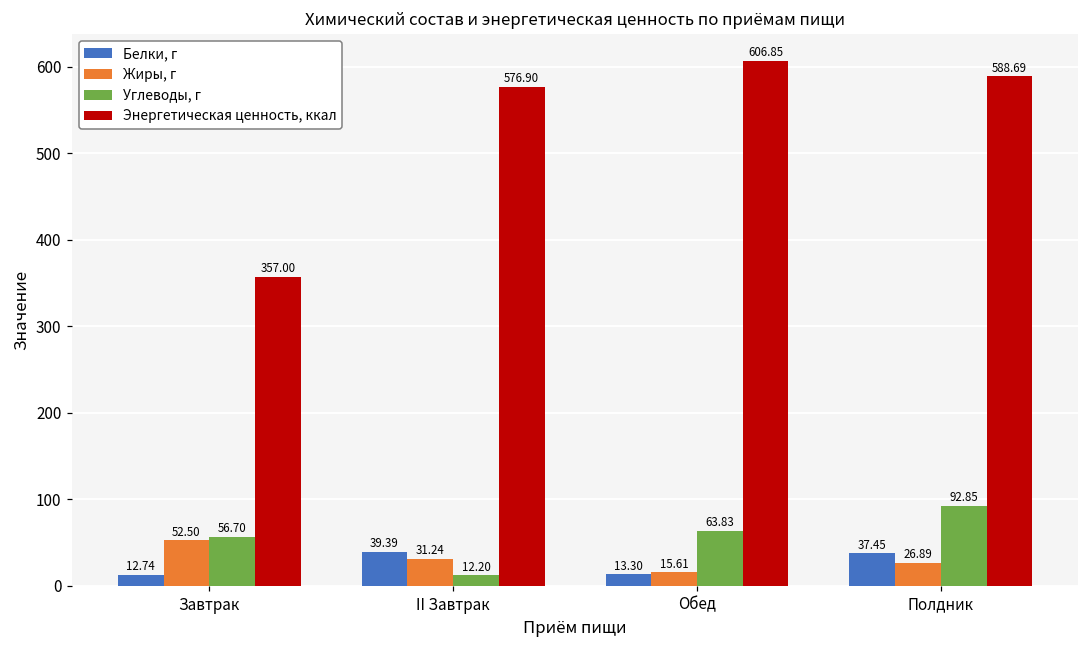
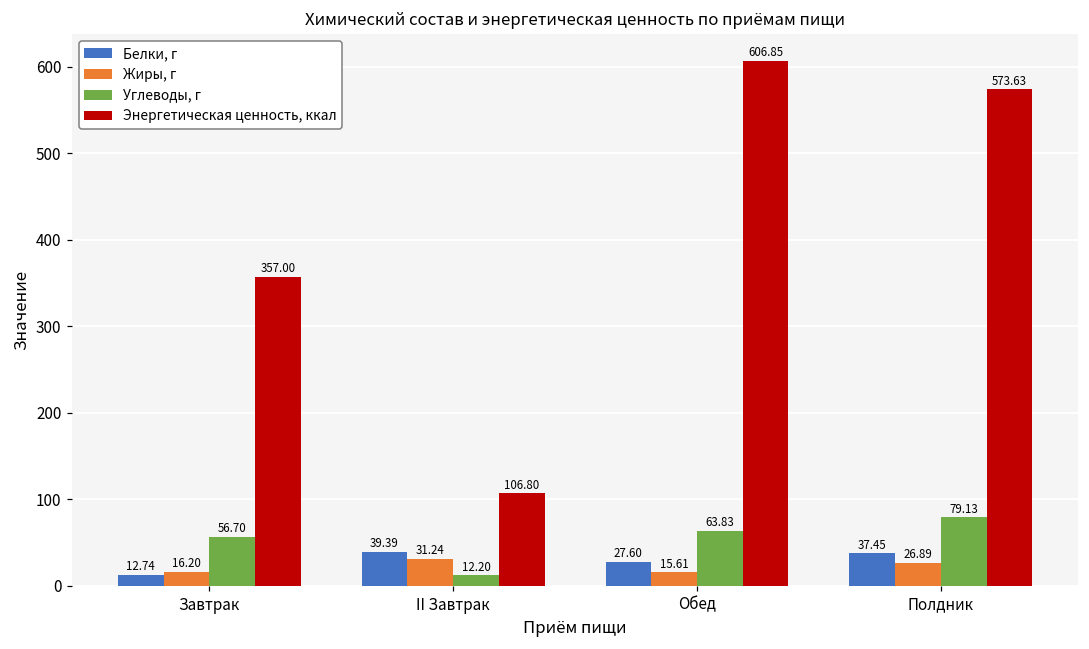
  {
    "Белки, г": {
      "Завтрак": 12.74,
      "II Завтрак": 39.39,
-     "Обед": 13.30,
+     "Обед": 27.60,
      "Полдник": 37.45
    },
    "Жиры, г": {
-     "Завтрак": 52.50,
+     "Завтрак": 16.20,
      "II Завтрак": 31.24,
      "Обед": 15.61,
      "Полдник": 26.89
    },
    "Углеводы, г": {
      "Завтрак": 56.70,
      "II Завтрак": 12.20,
      "Обед": 63.83,
-     "Полдник": 92.85
+     "Полдник": 79.13
    },
    "Энергетическая ценность, ккал": {
      "Завтрак": 357.00,
-     "II Завтрак": 576.90,
+     "II Завтрак": 106.80,
      "Обед": 606.85,
-     "Полдник": 588.69
+     "Полдник": 573.63
    }
  }
